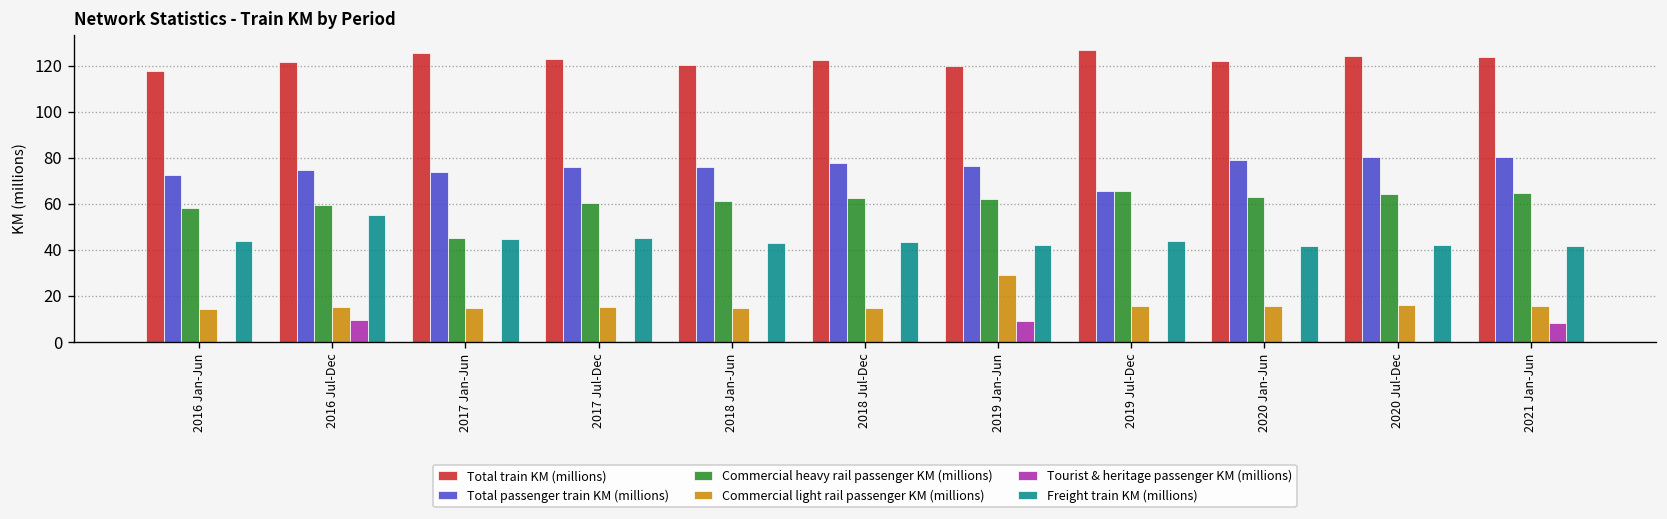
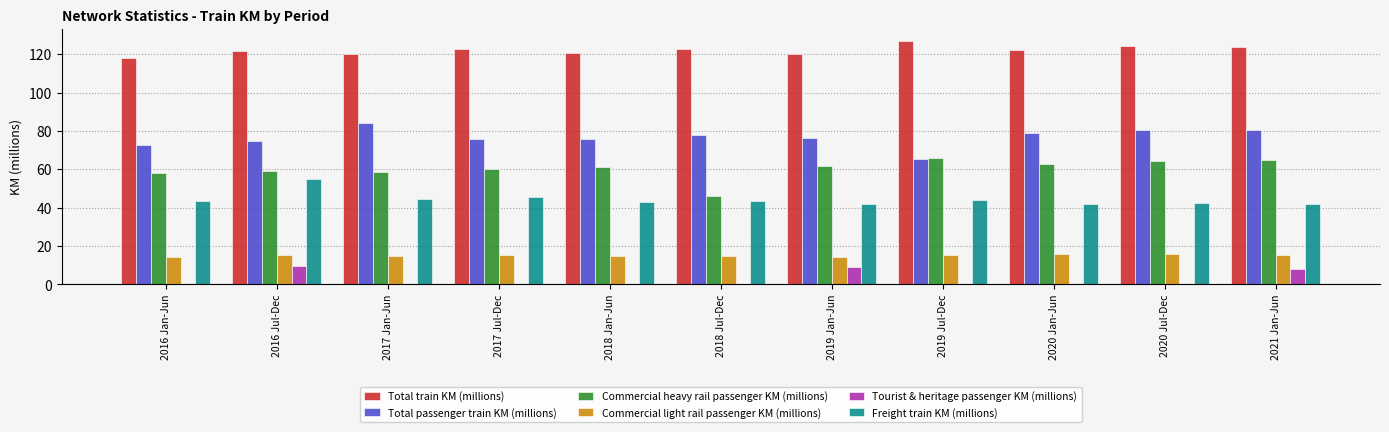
  {
    "Total train KM (millions)": {
      "2016 Jan-Jun": 118,
      "2016 Jul-Dec": 121,
-     "2017 Jan-Jun": 126,
+     "2017 Jan-Jun": 120,
      "2017 Jul-Dec": 123,
      "2018 Jan-Jun": 120,
      "2018 Jul-Dec": 122,
      "2019 Jan-Jun": 120,
      "2019 Jul-Dec": 127,
      "2020 Jan-Jun": 122,
      "2020 Jul-Dec": 124,
      "2021 Jan-Jun": 124
    },
    "Total passenger train KM (millions)": {
      "2016 Jan-Jun": 72,
      "2016 Jul-Dec": 75,
-     "2017 Jan-Jun": 74,
+     "2017 Jan-Jun": 84,
      "2017 Jul-Dec": 76,
      "2018 Jan-Jun": 76,
      "2018 Jul-Dec": 78,
      "2019 Jan-Jun": 76,
      "2019 Jul-Dec": 66,
      "2020 Jan-Jun": 79,
      "2020 Jul-Dec": 80,
      "2021 Jan-Jun": 80
    },
    "Commercial heavy rail passenger KM (millions)": {
      "2016 Jan-Jun": 58,
      "2016 Jul-Dec": 59,
-     "2017 Jan-Jun": 45,
+     "2017 Jan-Jun": 59,
      "2017 Jul-Dec": 60,
      "2018 Jan-Jun": 61,
-     "2018 Jul-Dec": 63,
+     "2018 Jul-Dec": 46,
      "2019 Jan-Jun": 62,
      "2019 Jul-Dec": 66,
      "2020 Jan-Jun": 63,
      "2020 Jul-Dec": 64,
      "2021 Jan-Jun": 65
    },
    "Commercial light rail passenger KM (millions)": {
      "2016 Jan-Jun": 14,
      "2016 Jul-Dec": 15,
      "2017 Jan-Jun": 15,
      "2017 Jul-Dec": 15,
      "2018 Jan-Jun": 15,
      "2018 Jul-Dec": 15,
-     "2019 Jan-Jun": 29,
+     "2019 Jan-Jun": 14,
      "2019 Jul-Dec": 16,
      "2020 Jan-Jun": 16,
      "2020 Jul-Dec": 16,
      "2021 Jan-Jun": 15
    },
    "Tourist & heritage passenger KM (millions)": {
      "2016 Jul-Dec": 9,
      "2019 Jan-Jun": 9,
      "2021 Jan-Jun": 8
    },
    "Freight train KM (millions)": {
      "2016 Jan-Jun": 44,
      "2016 Jul-Dec": 55,
      "2017 Jan-Jun": 45,
      "2017 Jul-Dec": 45,
      "2018 Jan-Jun": 43,
      "2018 Jul-Dec": 43,
      "2019 Jan-Jun": 42,
      "2019 Jul-Dec": 44,
      "2020 Jan-Jun": 42,
      "2020 Jul-Dec": 42,
      "2021 Jan-Jun": 42
    }
  }
